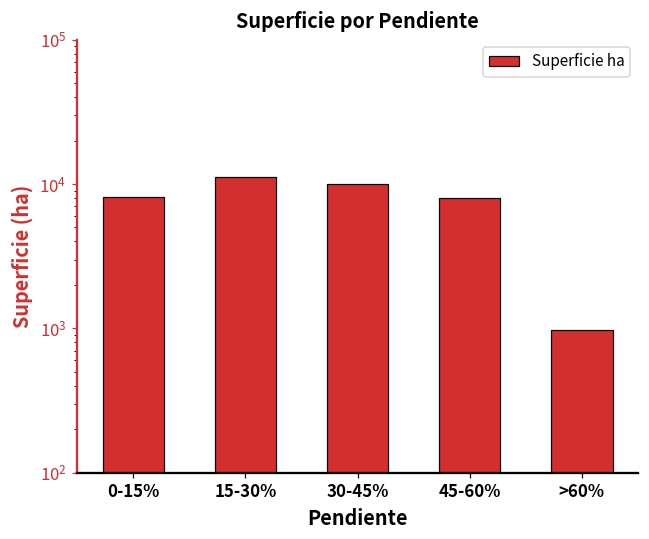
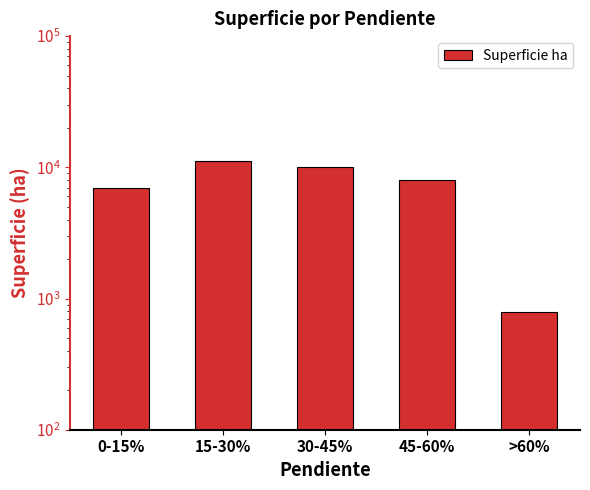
  {
-   "0-15%": 8000,
+   "0-15%": 7000,
    "15-30%": 11000,
    "30-45%": 10000,
    "45-60%": 8000,
-   ">60%": 1000
+   ">60%": 800
  }
